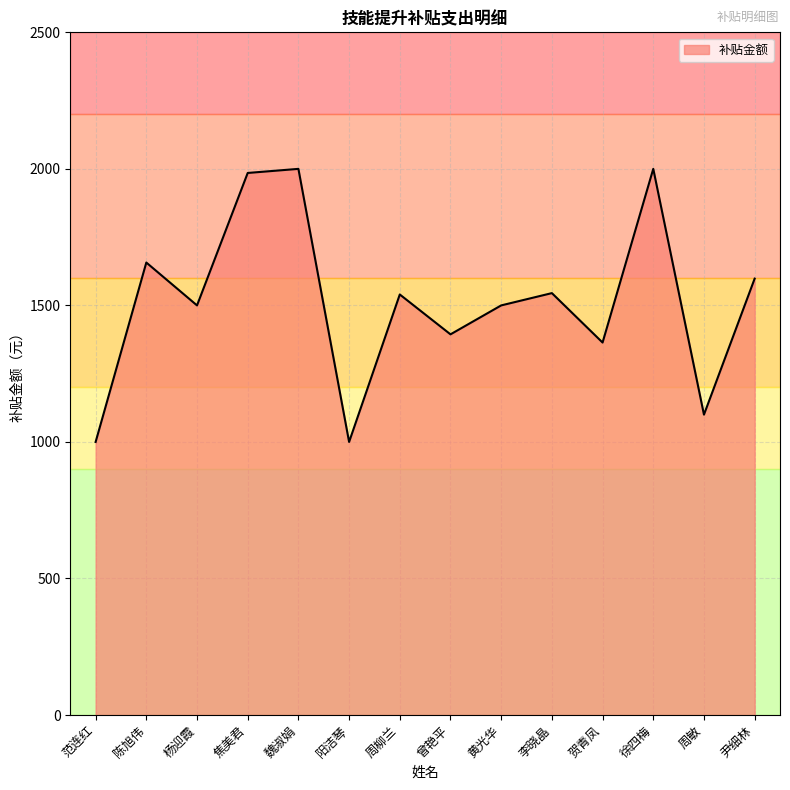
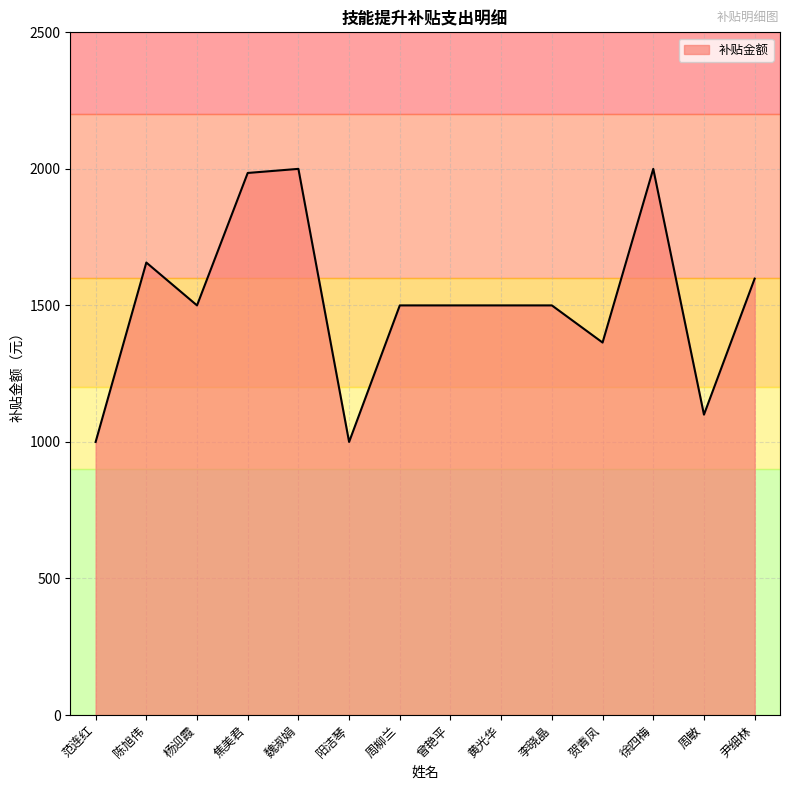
  {
    "范连红": 1000,
    "陈旭伟": 1660,
    "杨迎霞": 1500,
    "焦美君": 1990,
    "魏淑娟": 2000,
    "阳洁琴": 1000,
-   "周柳兰": 1540,
-   "曾艳平": 1390,
+   "周柳兰": 1500,
+   "曾艳平": 1500,
    "黄光华": 1500,
-   "李晓晶": 1550,
+   "李晓晶": 1500,
    "贺青凤": 1360,
    "徐四梅": 2000,
    "周敏": 1100,
    "尹细林": 1600
  }
